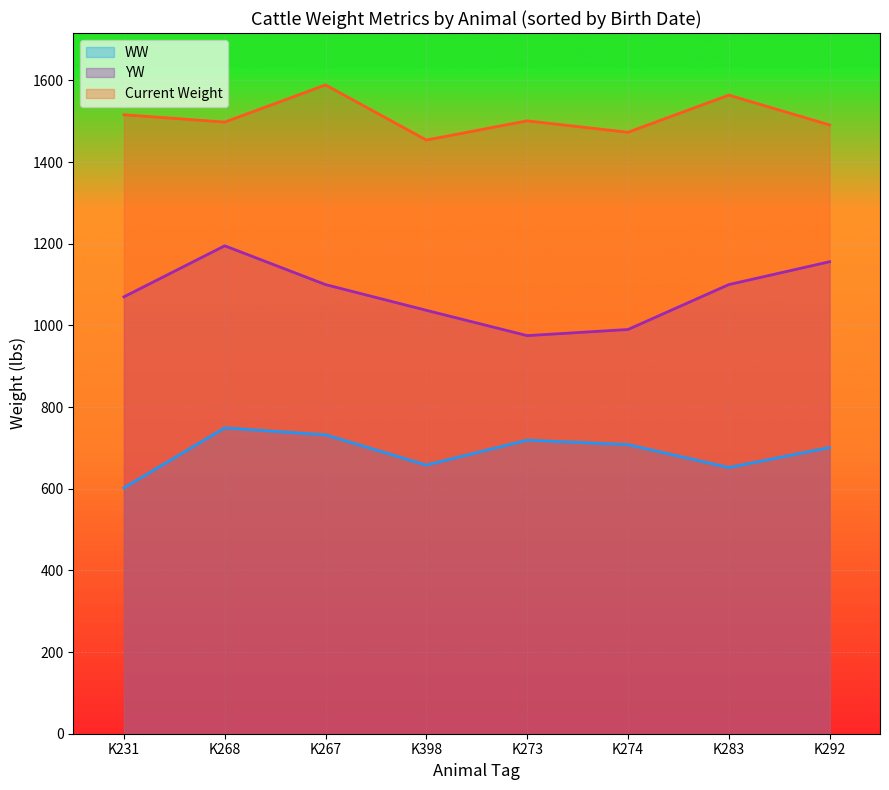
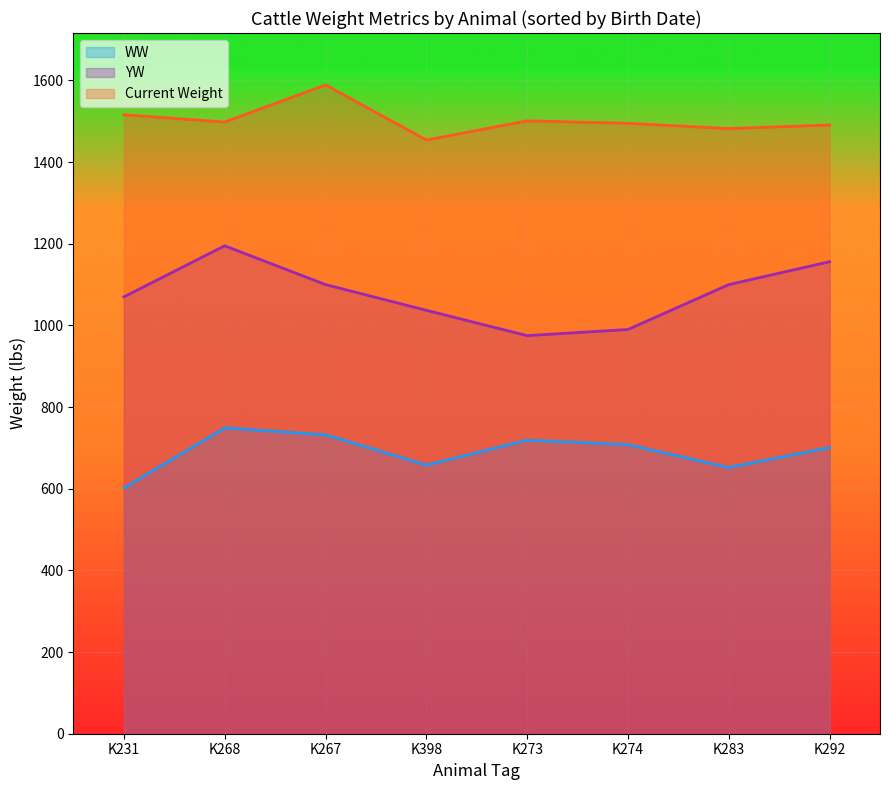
  {
    "WW": {
      "K231": 600,
      "K268": 750,
      "K267": 730,
      "K398": 660,
      "K273": 720,
      "K274": 710,
      "K283": 650,
      "K292": 700
    },
    "YW": {
      "K231": 1070,
      "K268": 1200,
      "K267": 1100,
      "K398": 1040,
      "K273": 980,
      "K274": 990,
      "K283": 1100,
      "K292": 1160
    },
    "Current Weight": {
      "K231": 1520,
      "K268": 1500,
      "K267": 1590,
      "K398": 1450,
      "K273": 1500,
-     "K274": 1470,
-     "K283": 1560,
+     "K274": 1500,
+     "K283": 1480,
      "K292": 1490
    }
  }
